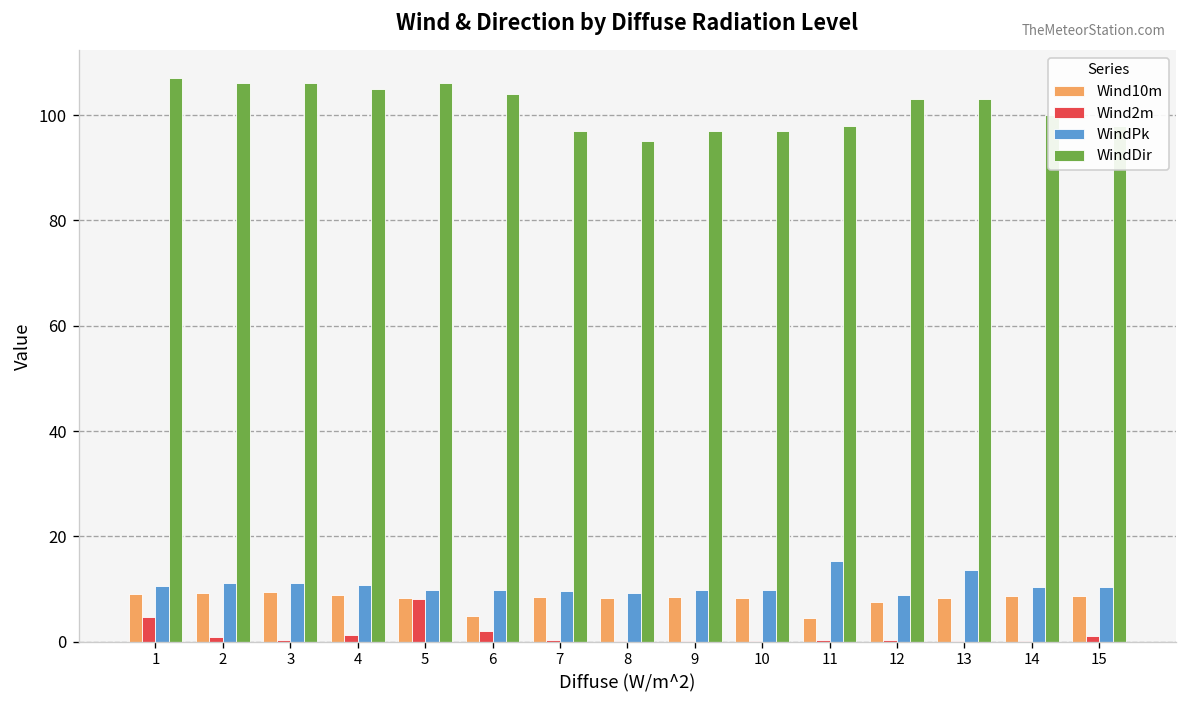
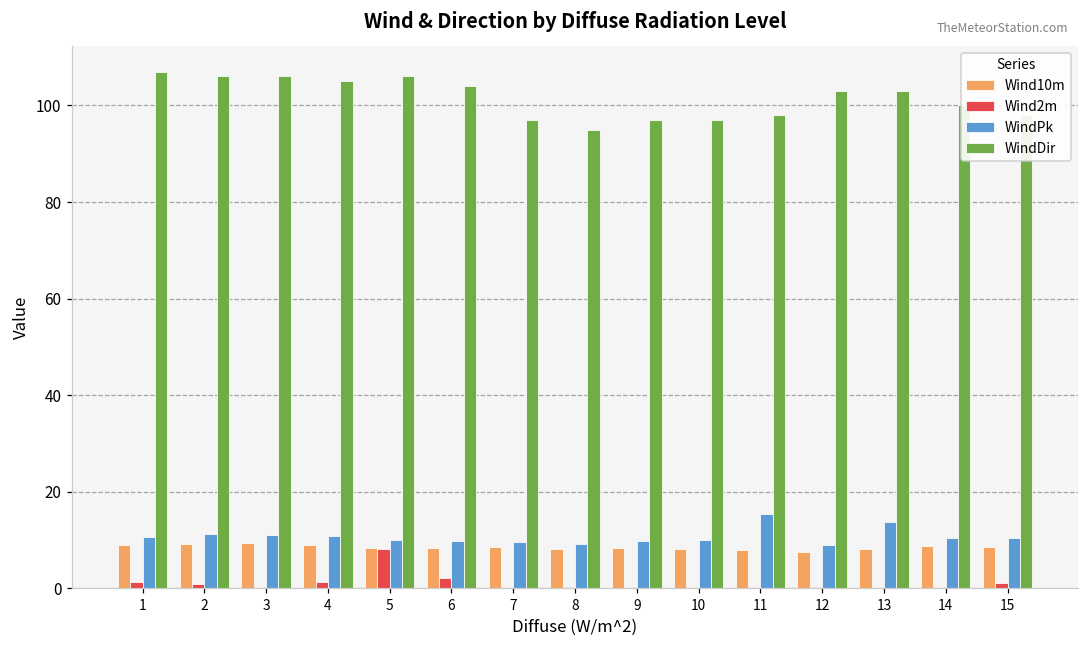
  {
    "Wind10m": {
      "1": 9,
      "2": 9,
      "3": 9,
      "4": 9,
      "5": 8,
-     "6": 5,
+     "6": 8,
      "7": 9,
      "8": 8,
      "9": 8,
      "10": 8,
-     "11": 5,
+     "11": 8,
      "12": 8,
      "13": 8,
      "14": 9,
      "15": 9
    },
    "Wind2m": {
-     "1": 5,
+     "1": 1,
      "2": 1,
      "4": 1,
      "5": 8,
      "6": 2,
      "15": 1
    },
    "WindPk": {
      "1": 11,
      "2": 11,
      "3": 11,
      "4": 11,
      "5": 10,
      "6": 10,
      "7": 10,
      "8": 9,
      "9": 10,
      "10": 10,
      "11": 15,
      "12": 9,
      "13": 14,
      "14": 10,
      "15": 10
    },
    "WindDir": {
      "1": 107,
      "2": 106,
      "3": 106,
      "4": 105,
      "5": 106,
      "6": 104,
      "7": 97,
      "8": 95,
      "9": 97,
      "10": 97,
      "11": 98,
      "12": 103,
      "13": 103
    }
  }
